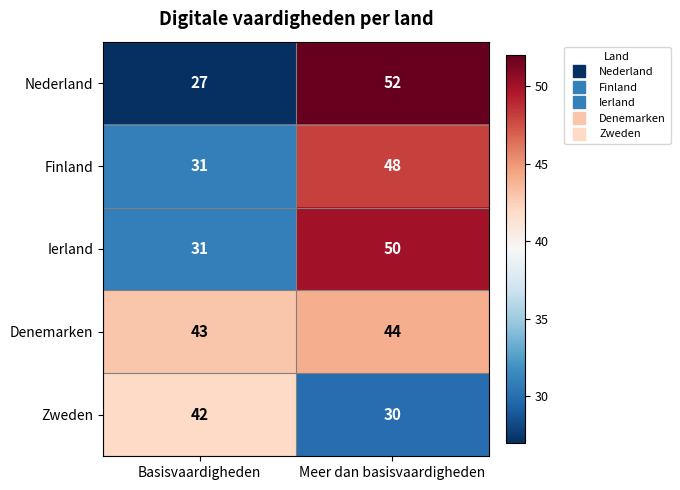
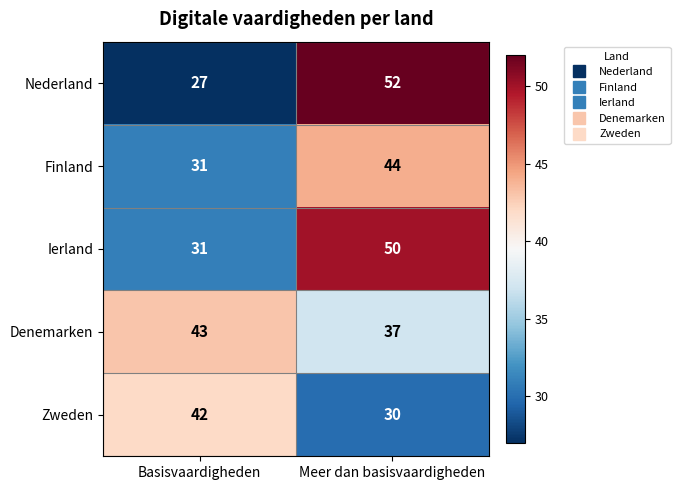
  {
    "Nederland": {
      "Basisvaardigheden": 27,
      "Meer dan basisvaardigheden": 52
    },
    "Finland": {
      "Basisvaardigheden": 31,
-     "Meer dan basisvaardigheden": 48
+     "Meer dan basisvaardigheden": 44
    },
    "Ierland": {
      "Basisvaardigheden": 31,
      "Meer dan basisvaardigheden": 50
    },
    "Denemarken": {
      "Basisvaardigheden": 43,
-     "Meer dan basisvaardigheden": 44
+     "Meer dan basisvaardigheden": 37
    },
    "Zweden": {
      "Basisvaardigheden": 42,
      "Meer dan basisvaardigheden": 30
    }
  }
